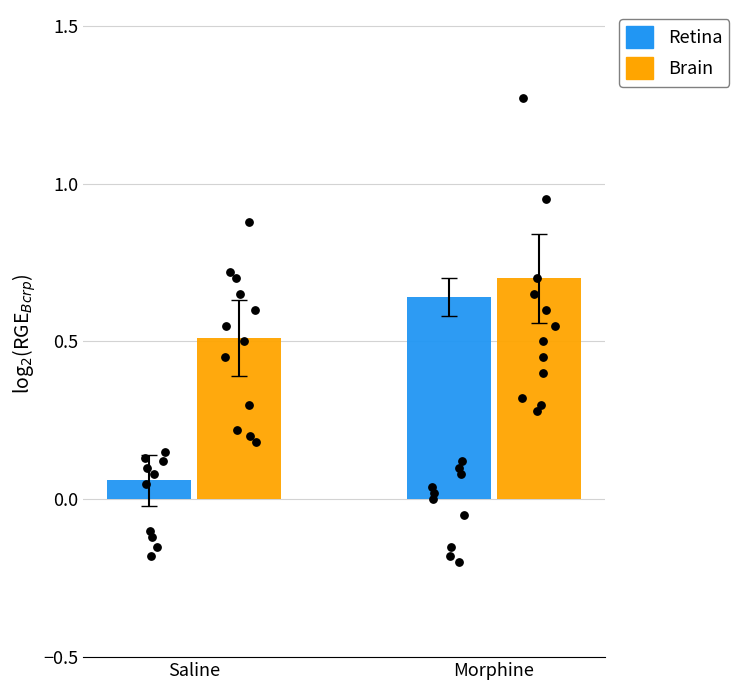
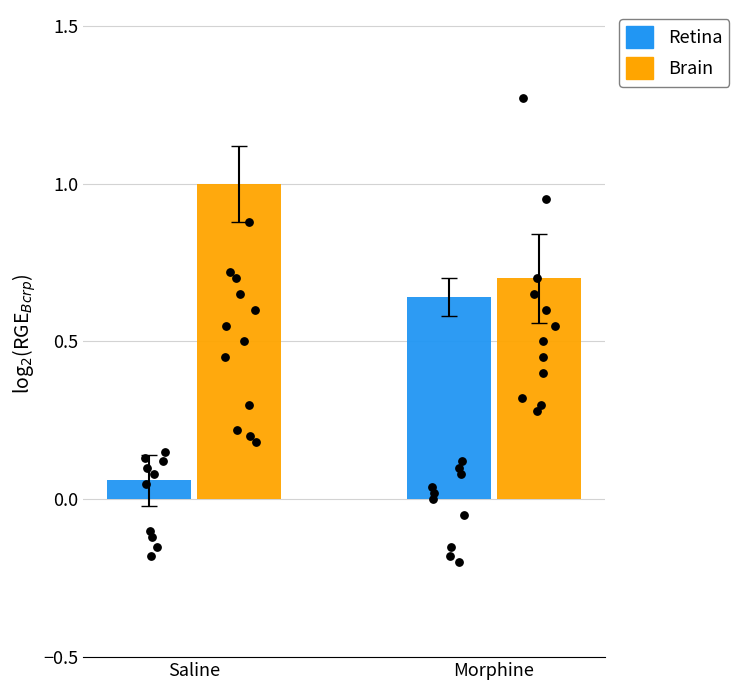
  {
    "Retina": {
      "Saline": 0.06,
      "Morphine": 0.64
    },
    "Brain": {
-     "Saline": 0.51,
+     "Saline": 1.00,
      "Morphine": 0.70
    }
  }
